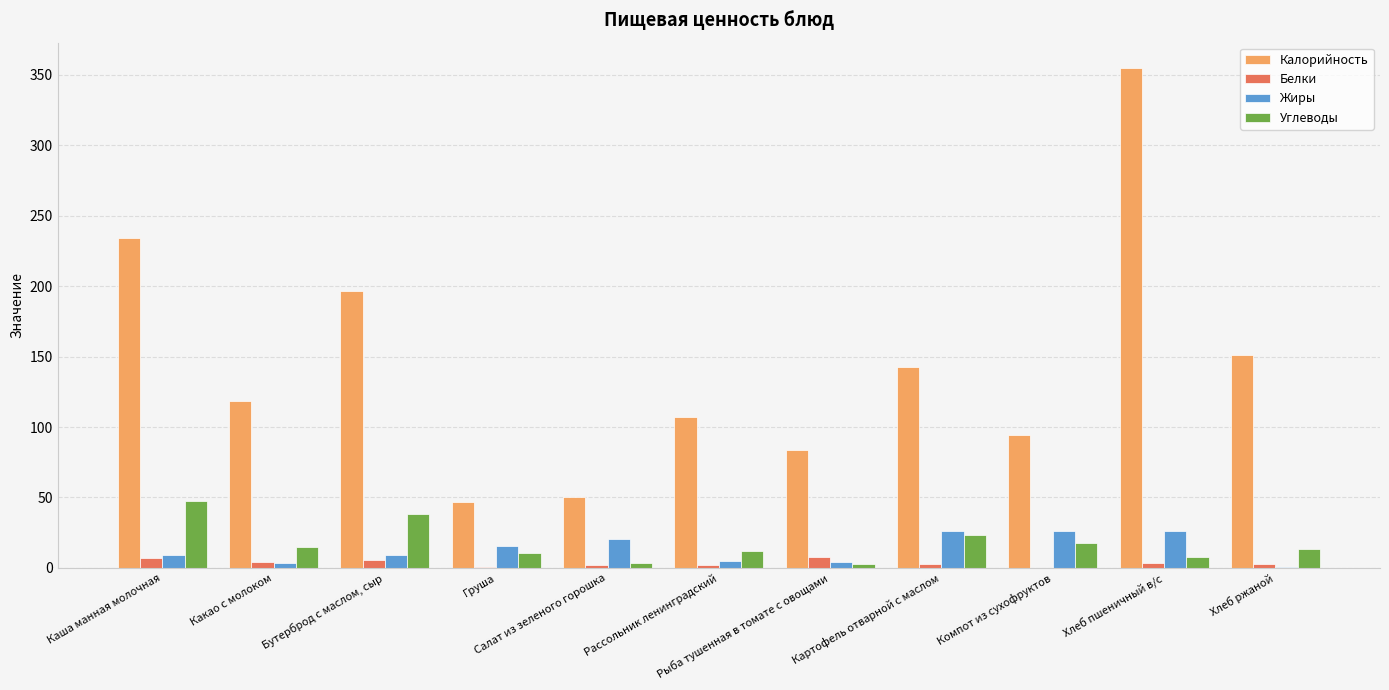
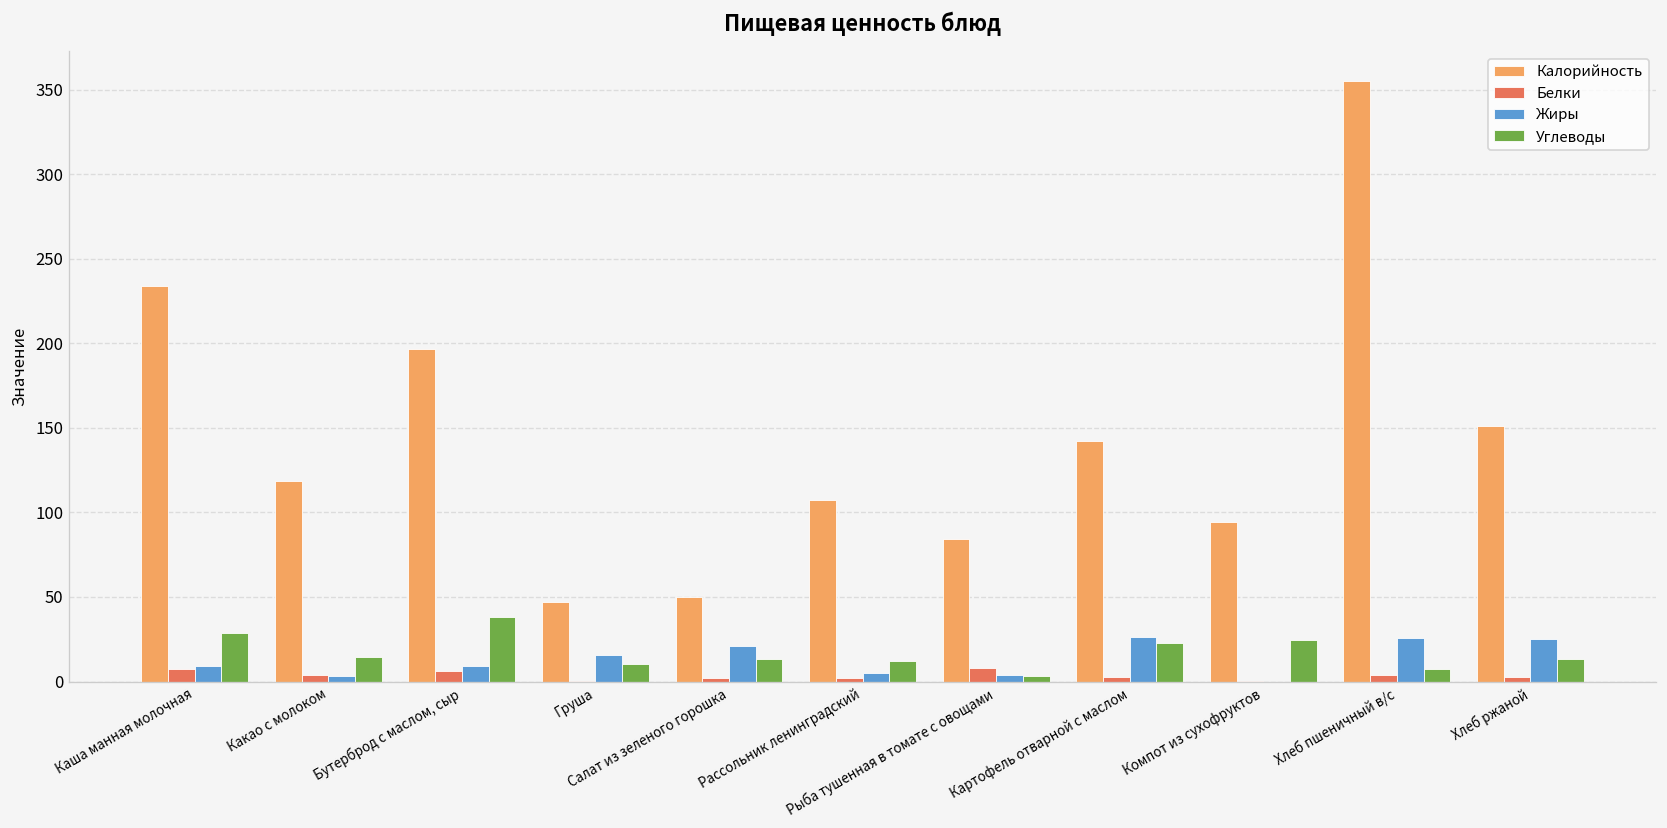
  {
    "Жиры": {
      "Каша манная молочная": 9,
      "Какао с молоком": 4,
      "Бутерброд с маслом, сыр": 9,
      "Груша": 16,
      "Салат из зеленого горошка": 21,
      "Рассольник ленинградский": 5,
      "Рыба тушенная в томате с овощами": 4,
      "Картофель отварной с маслом": 27,
-     "Компот из сухофруктов": 26,
+     "Компот из сухофруктов": 0,
      "Хлеб пшеничный в/с": 26,
-     "Хлеб ржаной": 0
+     "Хлеб ржаной": 25
    },
    "Углеводы": {
-     "Каша манная молочная": 47,
+     "Каша манная молочная": 28,
      "Какао с молоком": 15,
      "Бутерброд с маслом, сыр": 38,
      "Груша": 10,
-     "Салат из зеленого горошка": 4,
+     "Салат из зеленого горошка": 13,
      "Рассольник ленинградский": 12,
      "Рыба тушенная в томате с овощами": 3,
      "Картофель отварной с маслом": 23,
-     "Компот из сухофруктов": 17,
+     "Компот из сухофруктов": 25,
      "Хлеб пшеничный в/с": 8,
      "Хлеб ржаной": 13
    }
  }
